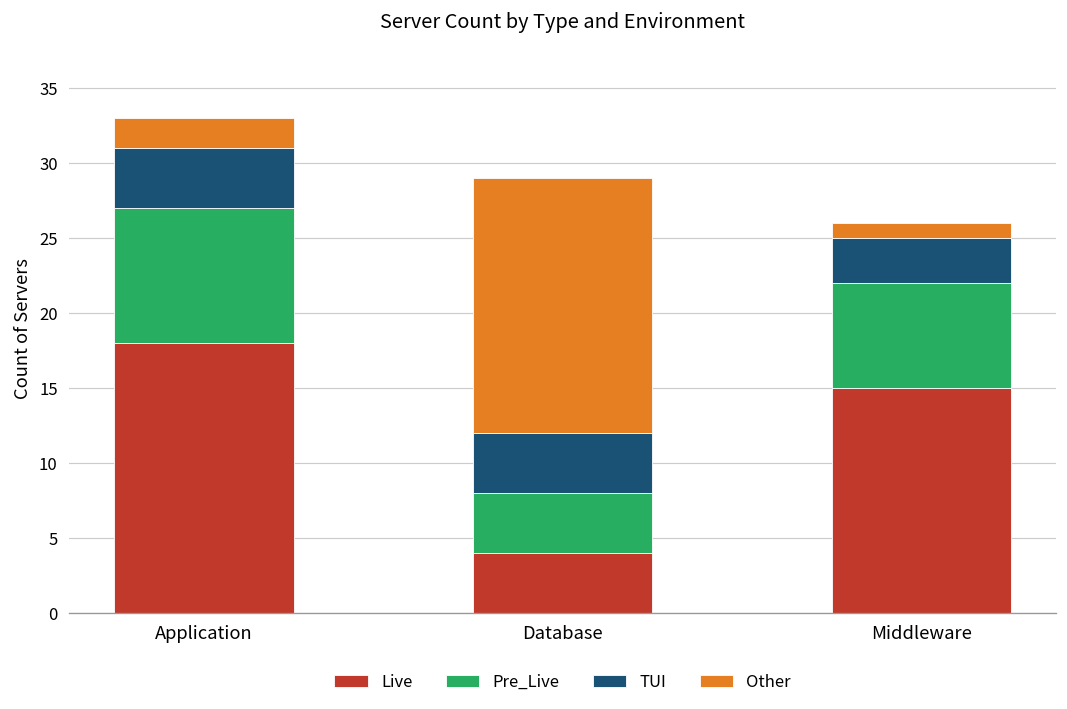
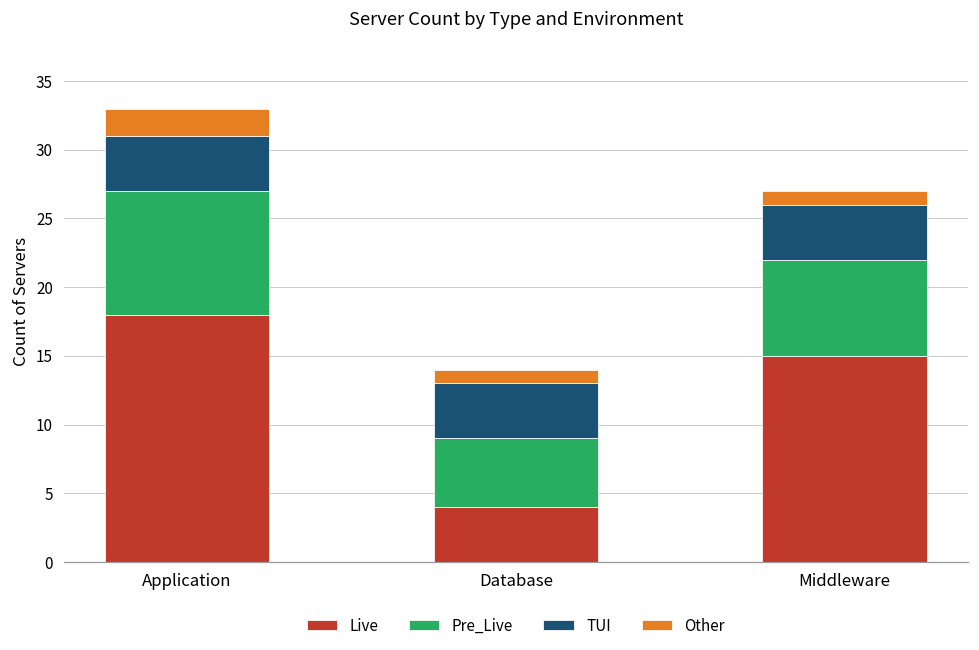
  {
    "Live": {
      "Application": 18,
      "Database": 4,
      "Middleware": 15
    },
    "Pre_Live": {
      "Application": 9,
-     "Database": 4,
+     "Database": 5,
      "Middleware": 7
    },
    "TUI": {
      "Application": 4,
      "Database": 4,
-     "Middleware": 3
+     "Middleware": 4
    },
    "Other": {
      "Application": 2,
-     "Database": 17,
+     "Database": 1,
      "Middleware": 1
    }
  }
